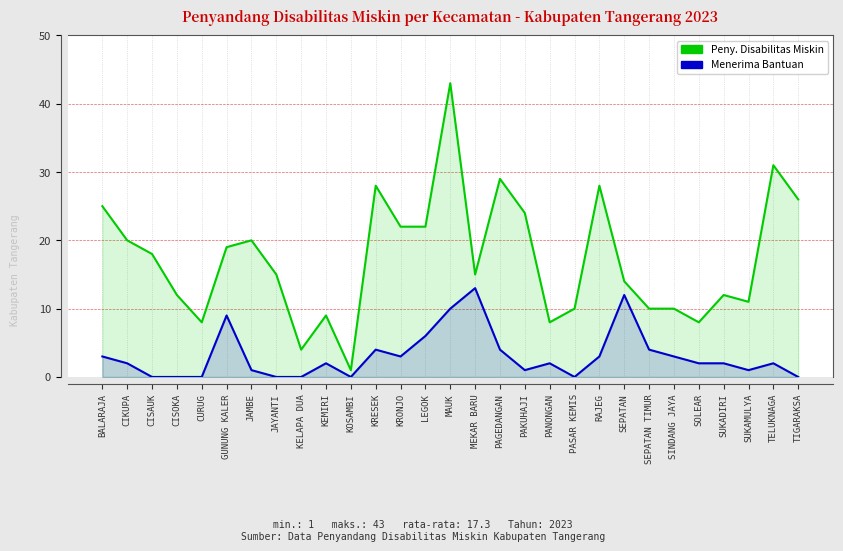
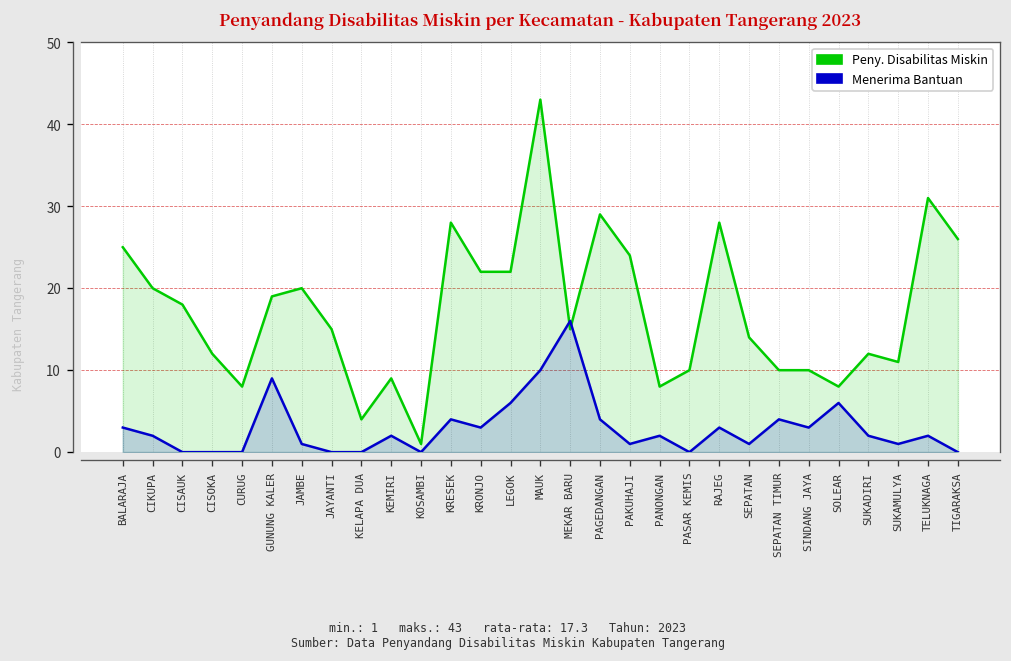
  {
    "Menerima Bantuan": {
      "BALARAJA": 3,
      "CIKUPA": 2,
      "CISAUK": 0,
      "CISOKA": 0,
      "CURUG": 0,
      "GUNUNG KALER": 9,
      "JAMBE": 1,
      "JAYANTI": 0,
      "KELAPA DUA": 0,
      "KEMIRI": 2,
      "KOSAMBI": 0,
      "KRESEK": 4,
      "KRONJO": 3,
      "LEGOK": 6,
      "MAUK": 10,
-     "MEKAR BARU": 13,
+     "MEKAR BARU": 16,
      "PAGEDANGAN": 4,
      "PAKUHAJI": 1,
      "PANONGAN": 2,
      "PASAR KEMIS": 0,
      "RAJEG": 3,
-     "SEPATAN": 12,
+     "SEPATAN": 1,
      "SEPATAN TIMUR": 4,
      "SINDANG JAYA": 3,
-     "SOLEAR": 2,
+     "SOLEAR": 6,
      "SUKADIRI": 2,
      "SUKAMULYA": 1,
      "TELUKNAGA": 2,
      "TIGARAKSA": 0
    }
  }
